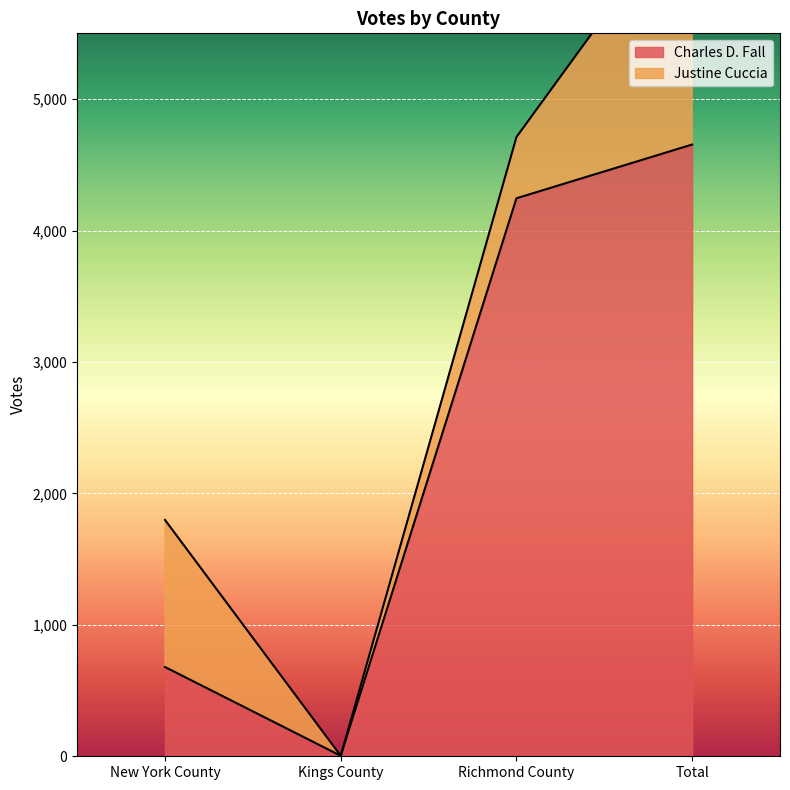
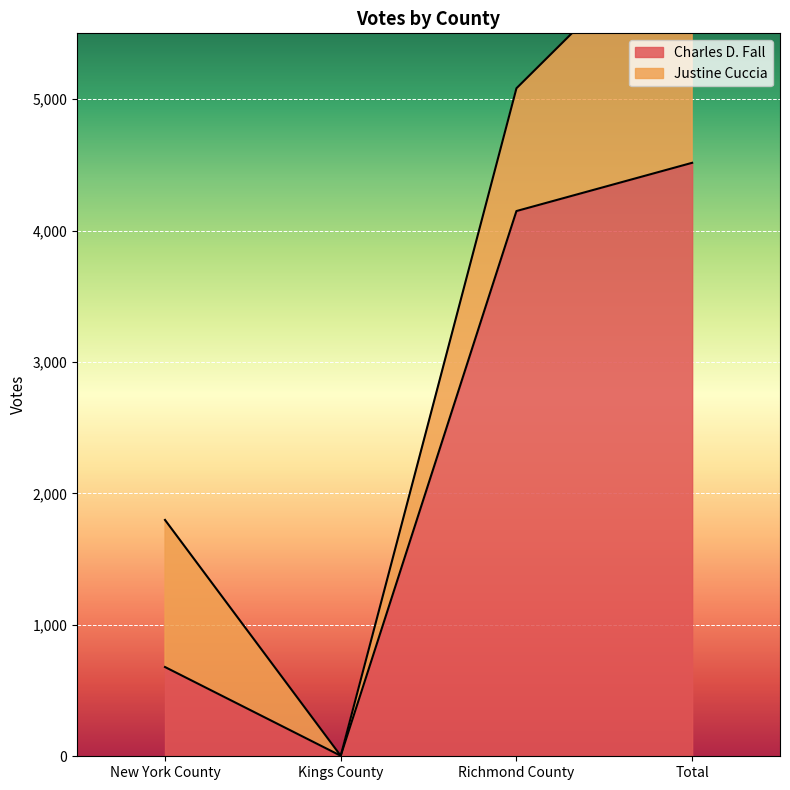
  {
    "Charles D. Fall": {
      "New York County": "680",
-     "Richmond County": "4,250",
-     "Total": "4,650"
+     "Richmond County": "4,150",
+     "Total": "4,520"
    },
    "Justine Cuccia": {
      "New York County": "1,120",
-     "Richmond County": "470"
+     "Richmond County": "930"
    }
  }
